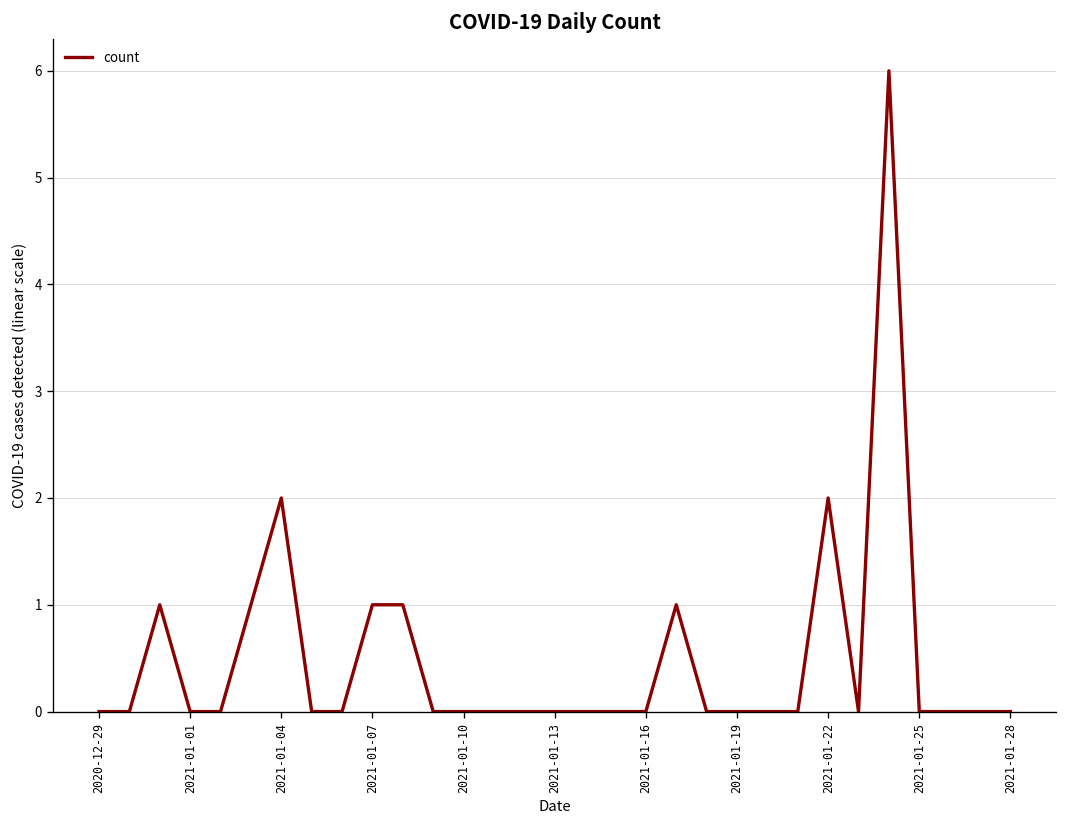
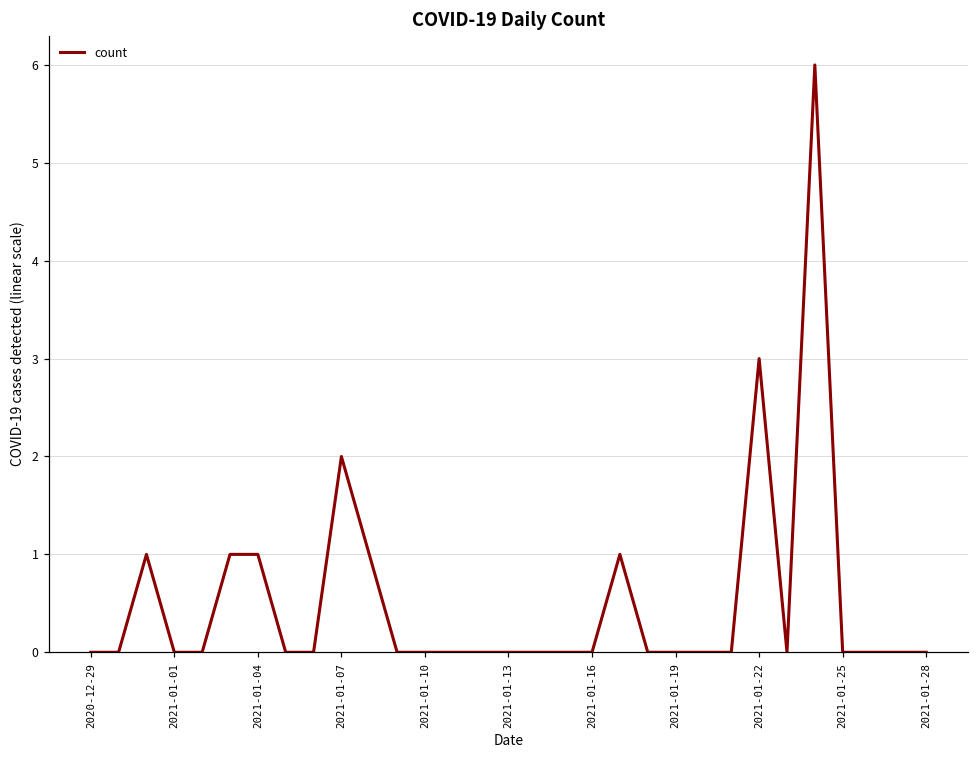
  {
    "2020-12-29": 0,
    "2021-01-01": 0,
-   "2021-01-04": 2,
-   "2021-01-07": 1,
+   "2021-01-04": 1,
+   "2021-01-07": 2,
    "2021-01-10": 0,
    "2021-01-13": 0,
    "2021-01-16": 0,
    "2021-01-19": 0,
-   "2021-01-22": 2,
+   "2021-01-22": 3,
    "2021-01-25": 0,
    "2021-01-28": 0
  }
